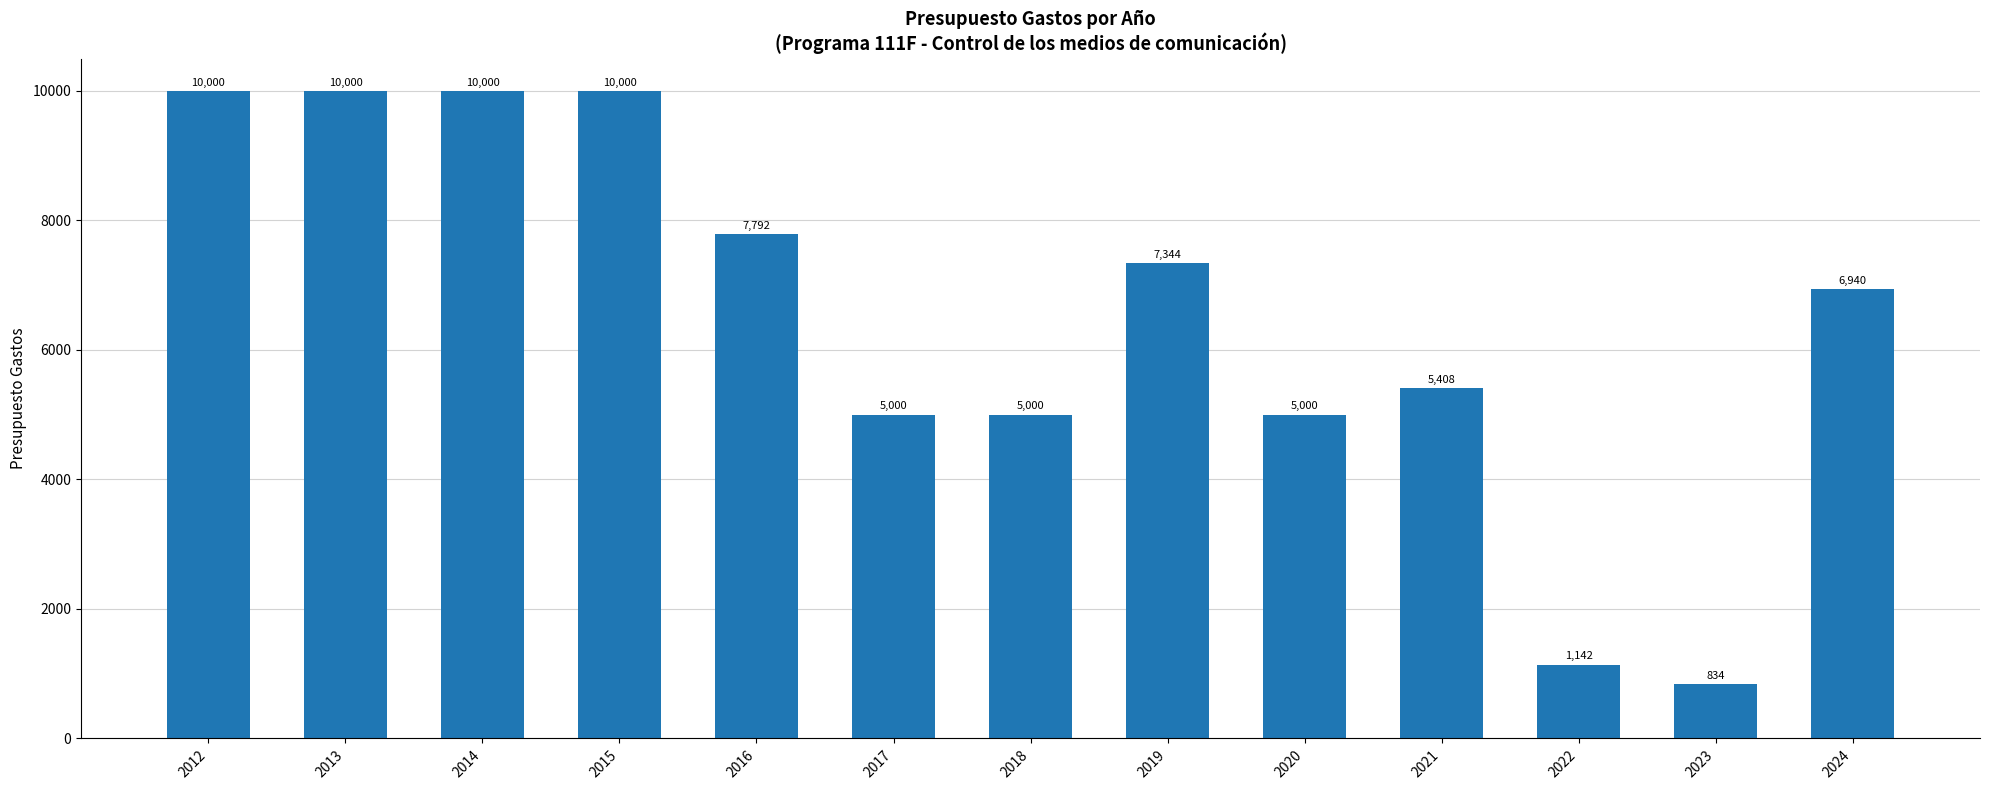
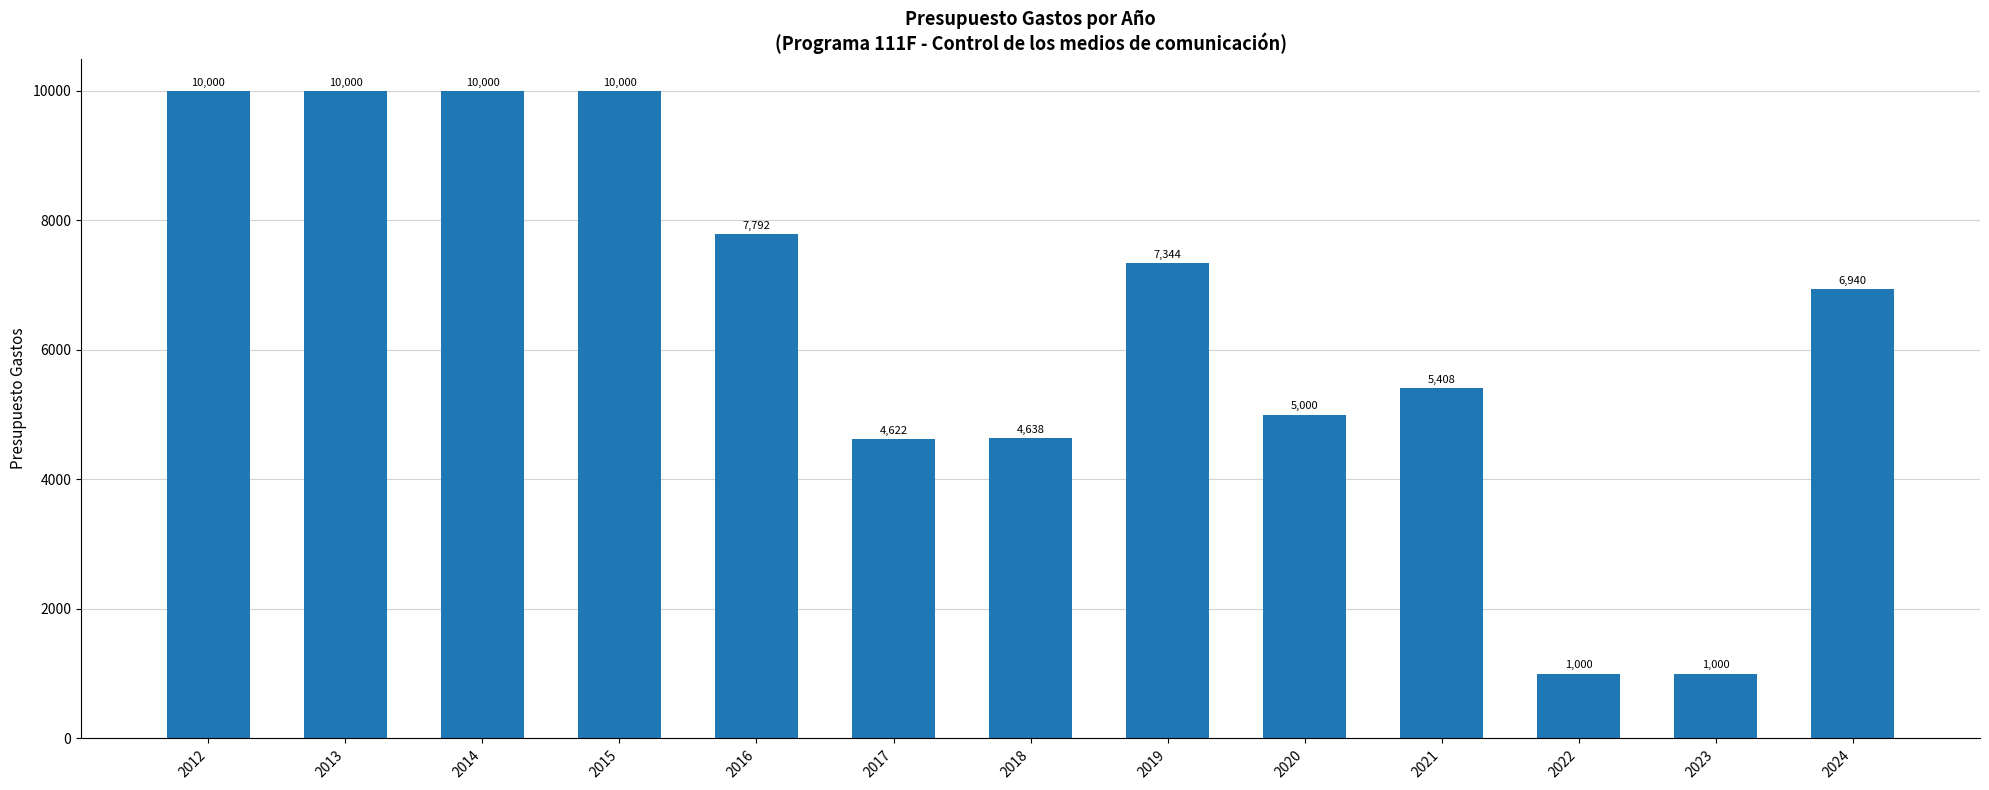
  {
    "2012": "10,000",
    "2013": "10,000",
    "2014": "10,000",
    "2015": "10,000",
    "2016": "7,792",
-   "2017": "5,000",
-   "2018": "5,000",
+   "2017": "4,622",
+   "2018": "4,638",
    "2019": "7,344",
    "2020": "5,000",
    "2021": "5,408",
-   "2022": "1,142",
-   "2023": "834",
+   "2022": "1,000",
+   "2023": "1,000",
    "2024": "6,940"
  }
